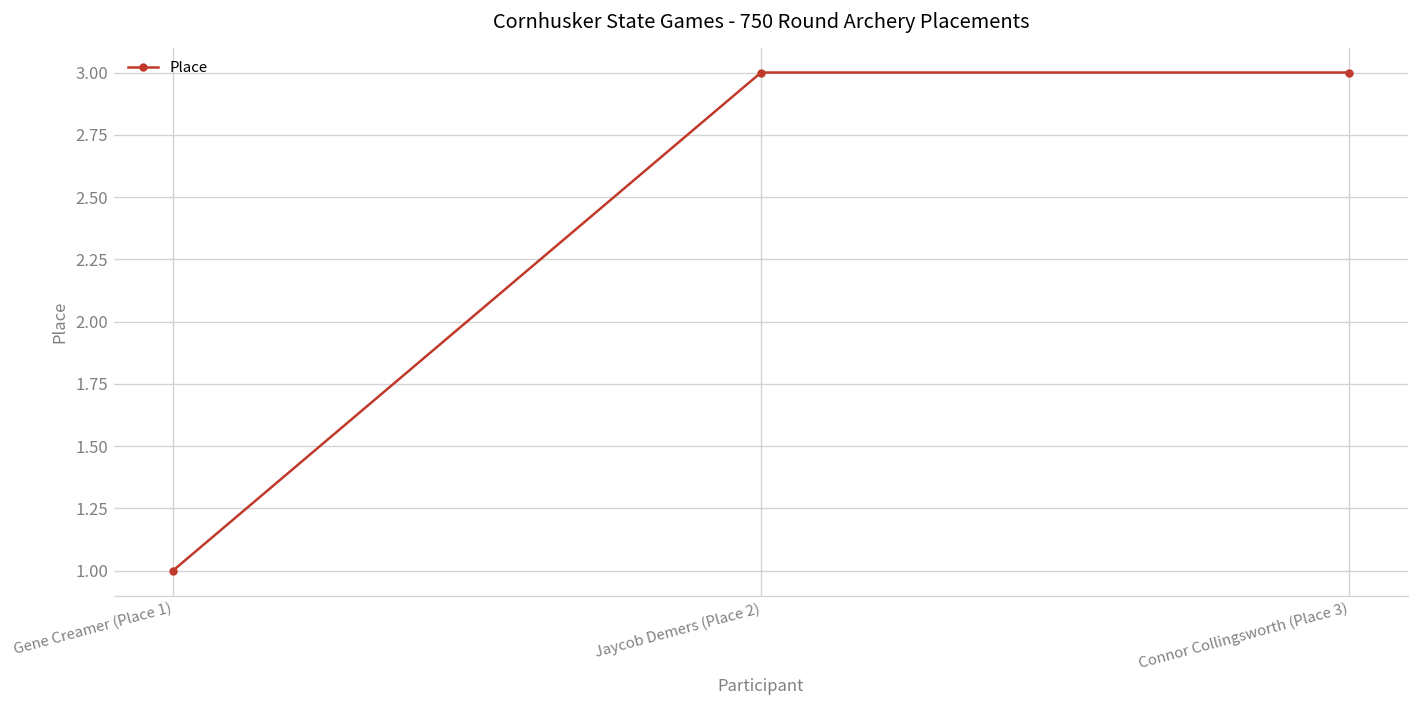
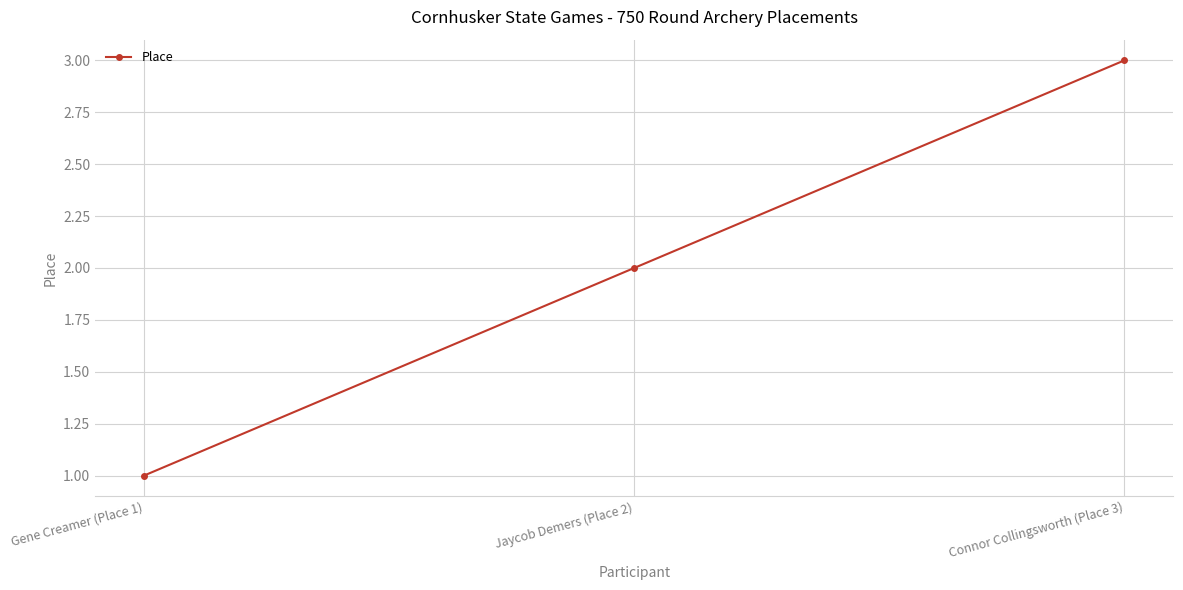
  {
    "Gene Creamer (Place 1)": 1,
-   "Jaycob Demers (Place 2)": 3,
+   "Jaycob Demers (Place 2)": 2,
    "Connor Collingsworth (Place 3)": 3
  }
